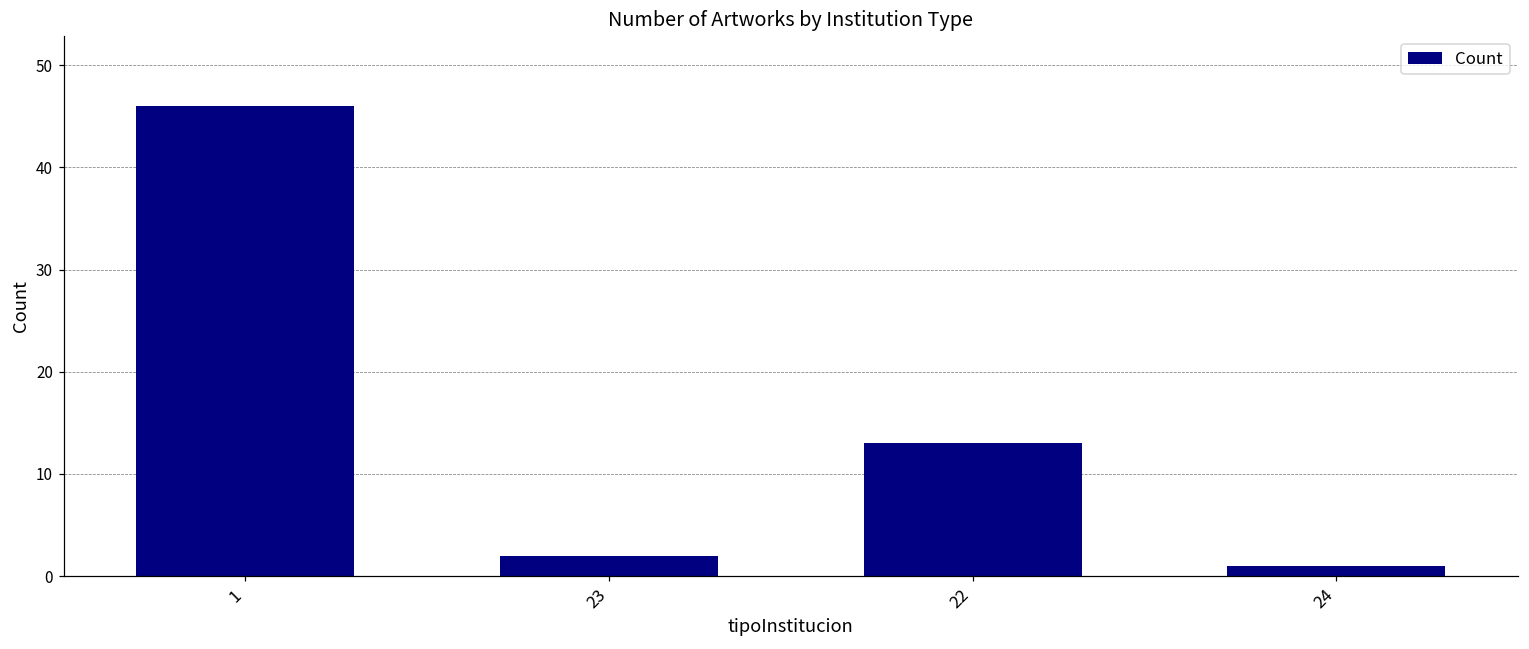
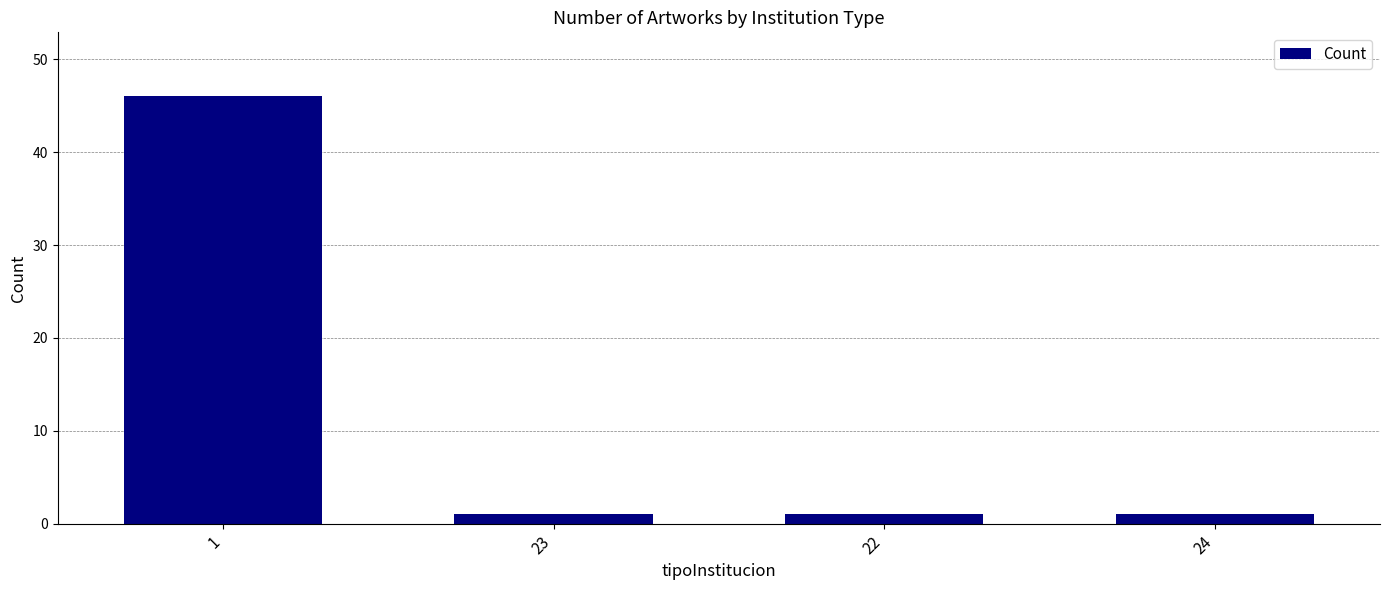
  {
    "1": 46,
-   "23": 2,
-   "22": 13,
+   "23": 1,
+   "22": 1,
    "24": 1
  }
